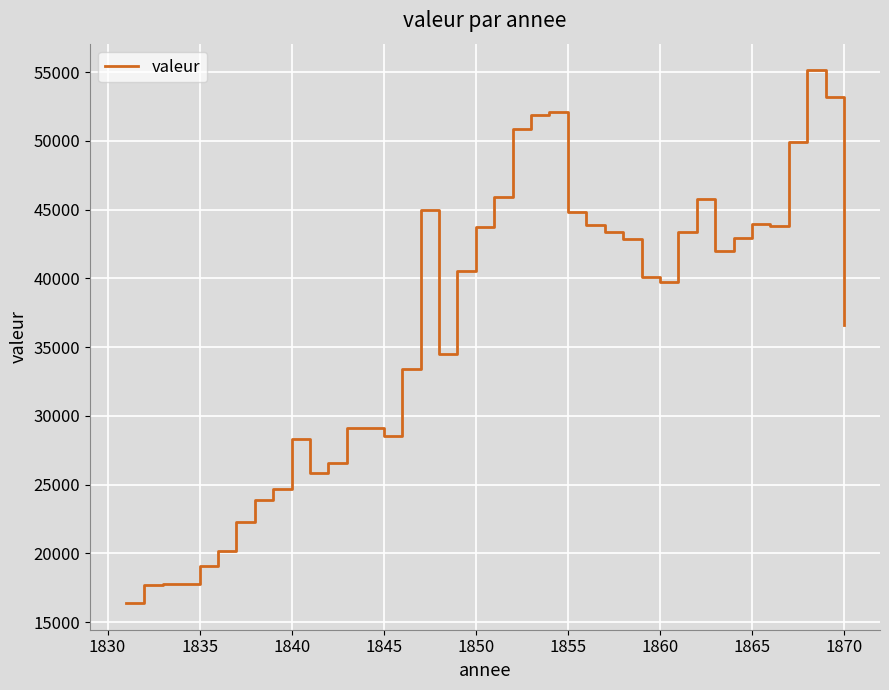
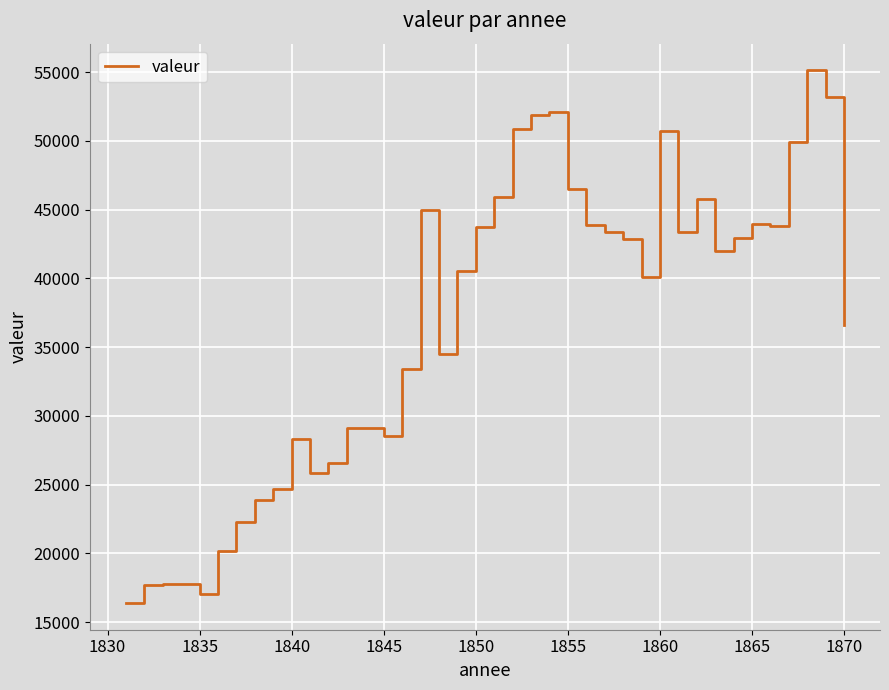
  {
-   "1835": 19100,
+   "1835": 17100,
    "1840": 28300,
    "1845": 28500,
    "1850": 43700,
-   "1855": 44800,
-   "1860": 39800,
+   "1855": 46500,
+   "1860": 50700,
    "1865": 43900,
    "1870": 36600
  }
